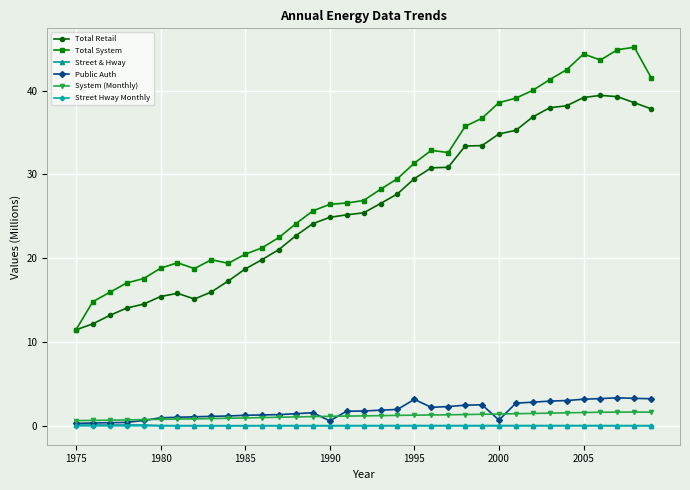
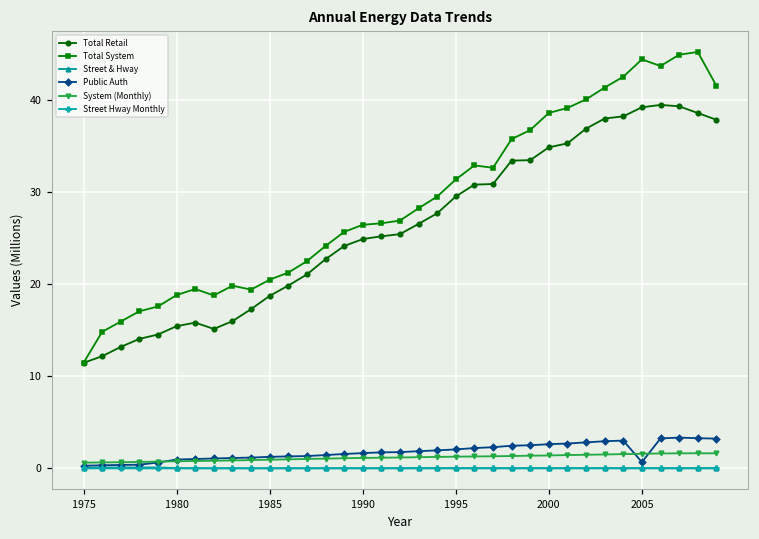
  {
    "Public Auth": {
      "1985": 1,
-     "1990": 1,
-     "1995": 3,
-     "2000": 1,
-     "2005": 3
+     "1990": 2,
+     "1995": 2,
+     "2000": 3,
+     "2005": 1
    },
    "System (Monthly)": {
      "1975": 1,
      "1985": 1,
      "1990": 1,
      "1995": 1,
      "2000": 1,
      "2005": 2
    }
  }
